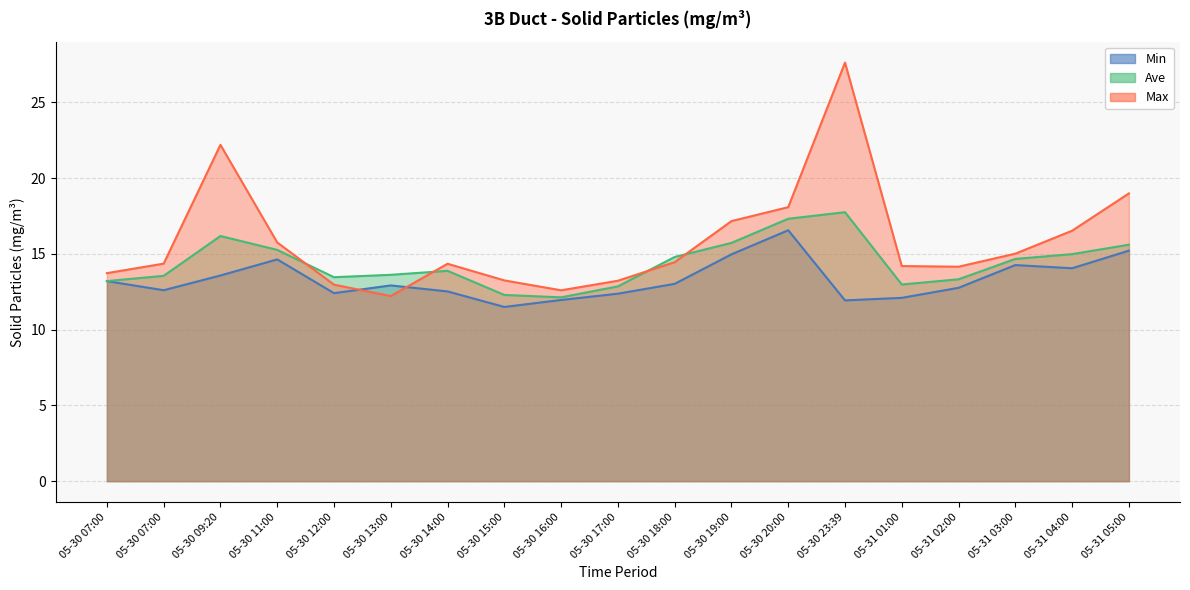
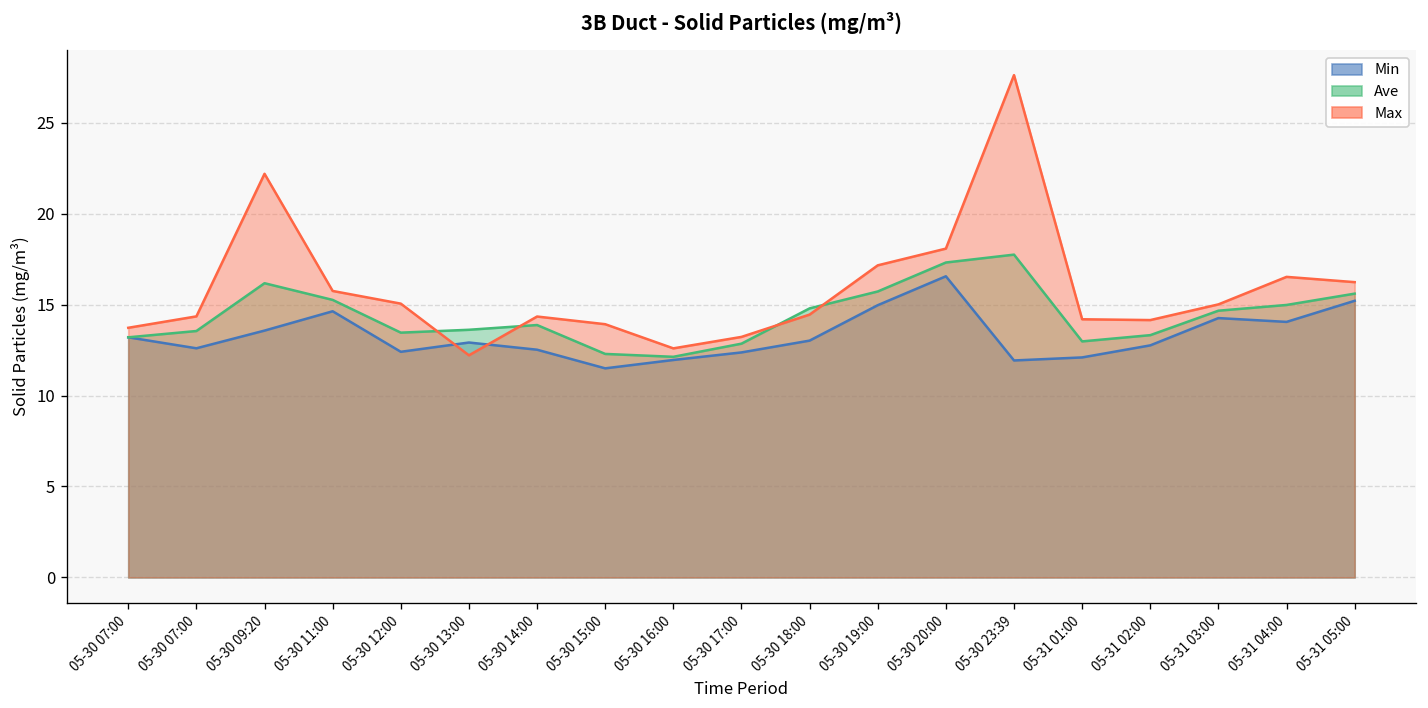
  {
    "Max": {
      "05-30 09:20": 22.2,
      "05-30 11:00": 15.7,
-     "05-30 12:00": 13.0,
+     "05-30 12:00": 15.1,
      "05-30 13:00": 12.2,
      "05-30 14:00": 14.3,
-     "05-30 15:00": 13.2,
+     "05-30 15:00": 13.9,
      "05-30 16:00": 12.6,
      "05-30 17:00": 13.2,
      "05-30 18:00": 14.4,
      "05-30 19:00": 17.2,
      "05-30 20:00": 18.1,
      "05-30 23:39": 27.6,
      "05-31 01:00": 14.2,
      "05-31 02:00": 14.1,
      "05-31 03:00": 15.0,
      "05-31 04:00": 16.5,
-     "05-31 05:00": 19.0
+     "05-31 05:00": 16.2
    }
  }
